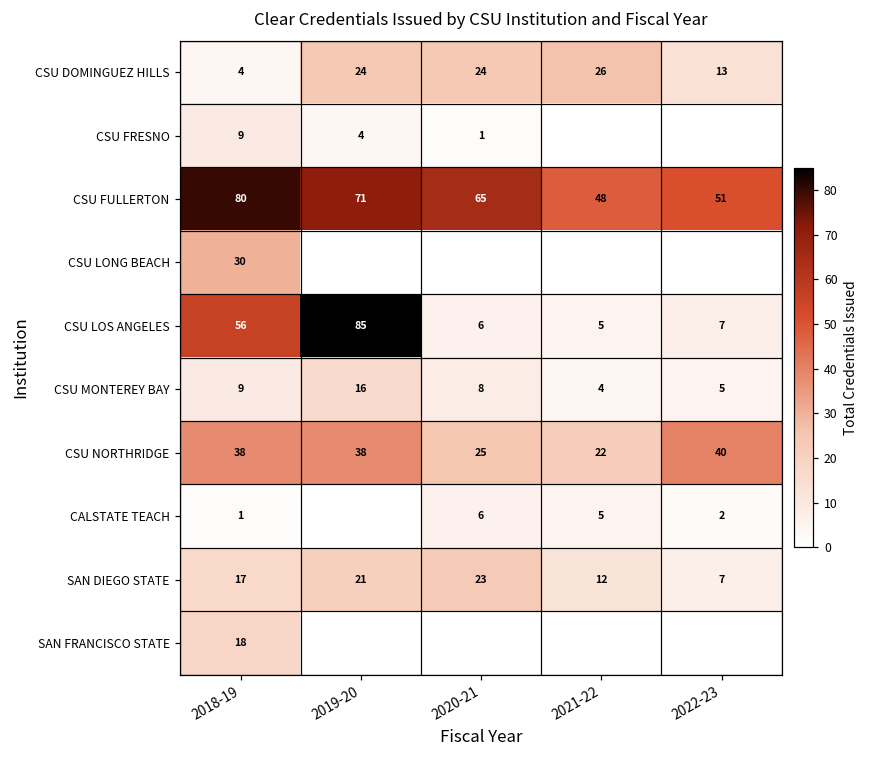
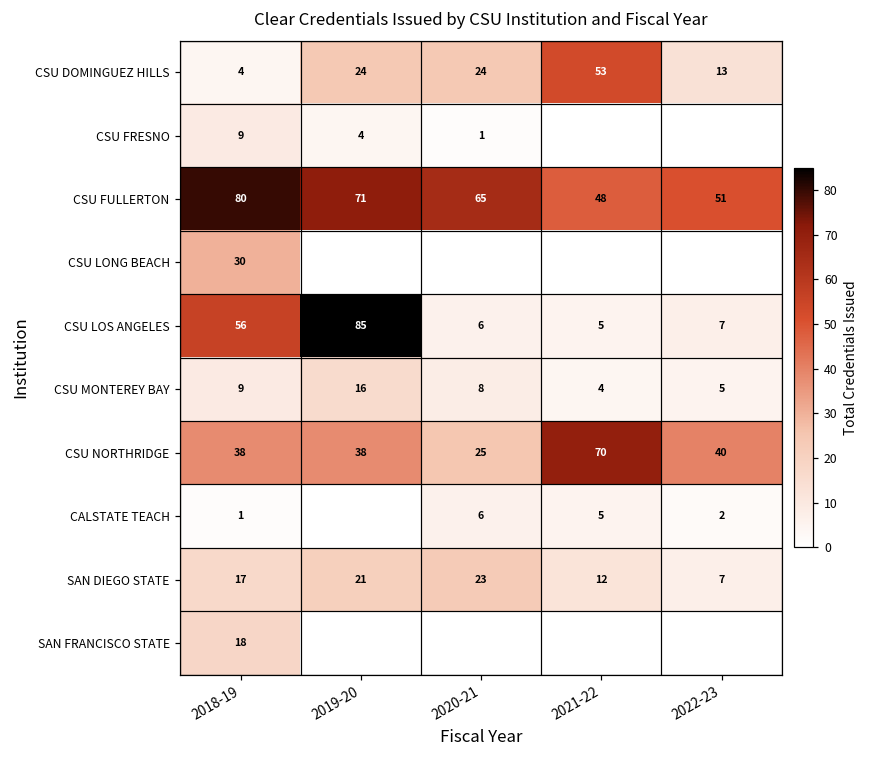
  {
    "CSU DOMINGUEZ HILLS": {
      "2018-19": 4,
      "2019-20": 24,
      "2020-21": 24,
-     "2021-22": 26,
+     "2021-22": 53,
      "2022-23": 13
    },
    "CSU FRESNO": {
      "2018-19": 9,
      "2019-20": 4,
      "2020-21": 1
    },
    "CSU FULLERTON": {
      "2018-19": 80,
      "2019-20": 71,
      "2020-21": 65,
      "2021-22": 48,
      "2022-23": 51
    },
    "CSU LONG BEACH": {
      "2018-19": 30
    },
    "CSU LOS ANGELES": {
      "2018-19": 56,
      "2019-20": 85,
      "2020-21": 6,
      "2021-22": 5,
      "2022-23": 7
    },
    "CSU MONTEREY BAY": {
      "2018-19": 9,
      "2019-20": 16,
      "2020-21": 8,
      "2021-22": 4,
      "2022-23": 5
    },
    "CSU NORTHRIDGE": {
      "2018-19": 38,
      "2019-20": 38,
      "2020-21": 25,
-     "2021-22": 22,
+     "2021-22": 70,
      "2022-23": 40
    },
    "CALSTATE TEACH": {
      "2018-19": 1,
      "2020-21": 6,
      "2021-22": 5,
      "2022-23": 2
    },
    "SAN DIEGO STATE": {
      "2018-19": 17,
      "2019-20": 21,
      "2020-21": 23,
      "2021-22": 12,
      "2022-23": 7
    },
    "SAN FRANCISCO STATE": {
      "2018-19": 18
    }
  }
